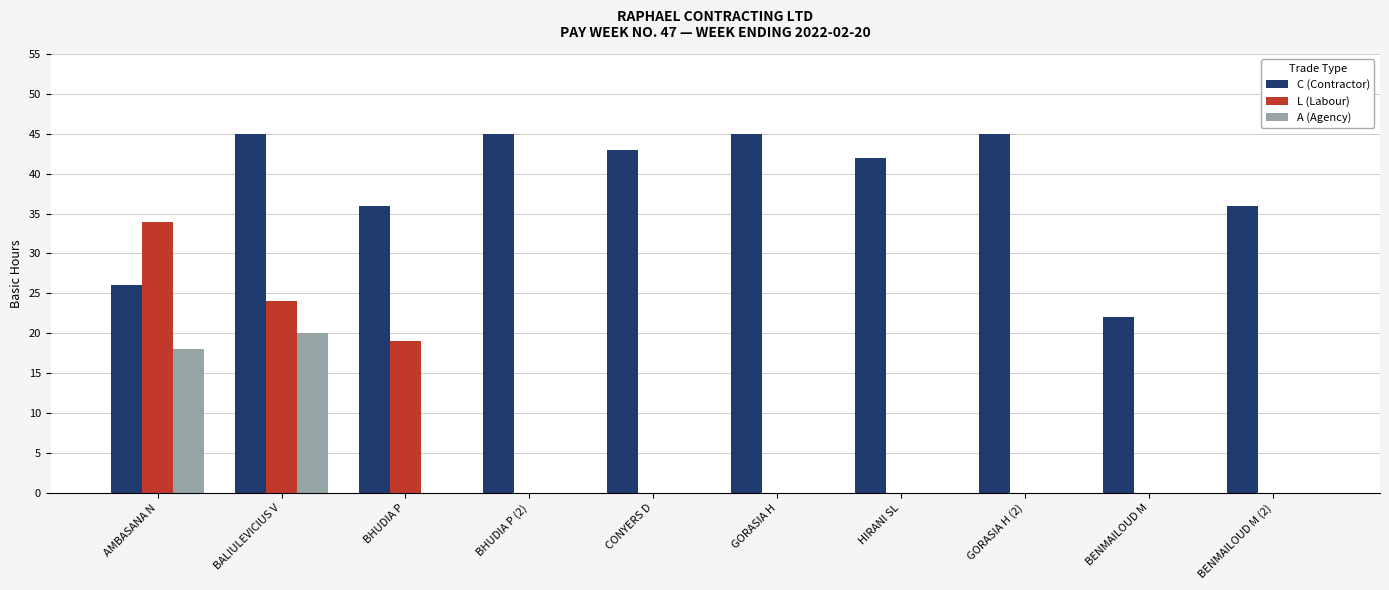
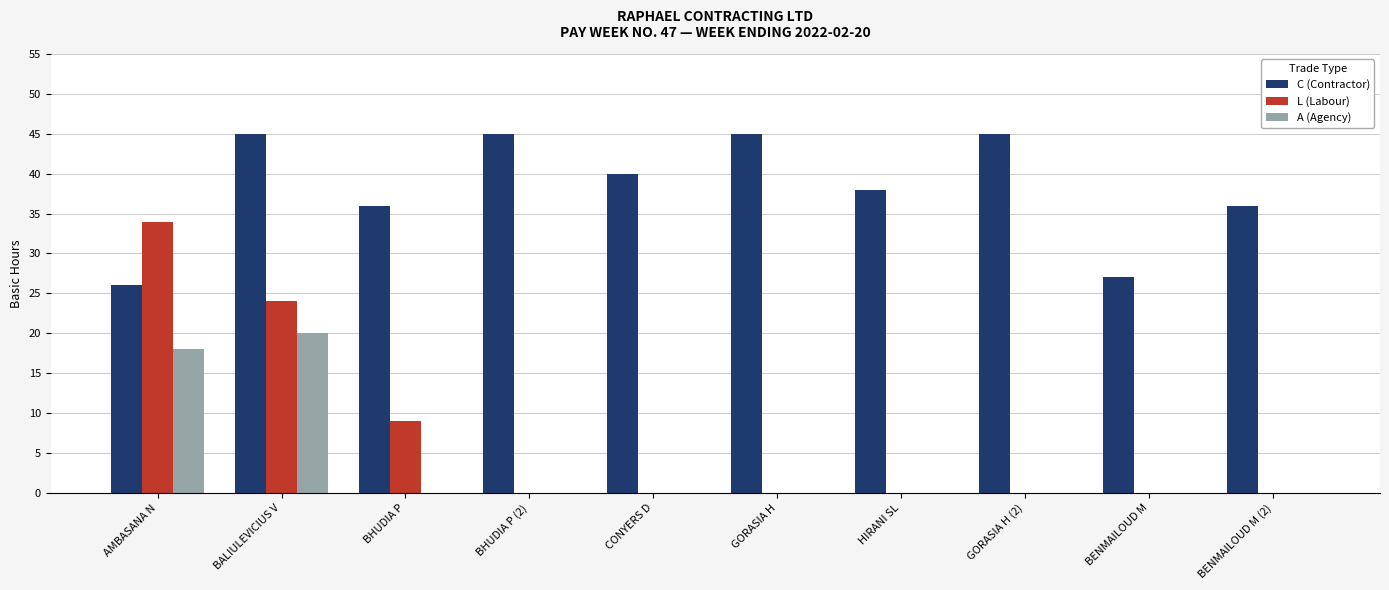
  {
    "C (Contractor)": {
      "AMBASANA N": 26,
      "BALIULEVICIUS V": 45,
      "BHUDIA P": 36,
      "BHUDIA P (2)": 45,
-     "CONYERS D": 43,
+     "CONYERS D": 40,
      "GORASIA H": 45,
-     "HIRANI SL": 42,
+     "HIRANI SL": 38,
      "GORASIA H (2)": 45,
-     "BENMAILOUD M": 22,
+     "BENMAILOUD M": 27,
      "BENMAILOUD M (2)": 36
    },
    "L (Labour)": {
      "AMBASANA N": 34,
      "BALIULEVICIUS V": 24,
-     "BHUDIA P": 19,
+     "BHUDIA P": 9,
      "BHUDIA P (2)": 0,
      "CONYERS D": 0,
      "GORASIA H": 0,
      "HIRANI SL": 0,
      "GORASIA H (2)": 0,
      "BENMAILOUD M": 0,
      "BENMAILOUD M (2)": 0
    },
    "A (Agency)": {
      "AMBASANA N": 18,
      "BALIULEVICIUS V": 20,
      "BHUDIA P": 0,
      "BHUDIA P (2)": 0,
      "CONYERS D": 0,
      "GORASIA H": 0,
      "HIRANI SL": 0,
      "GORASIA H (2)": 0,
      "BENMAILOUD M": 0,
      "BENMAILOUD M (2)": 0
    }
  }
